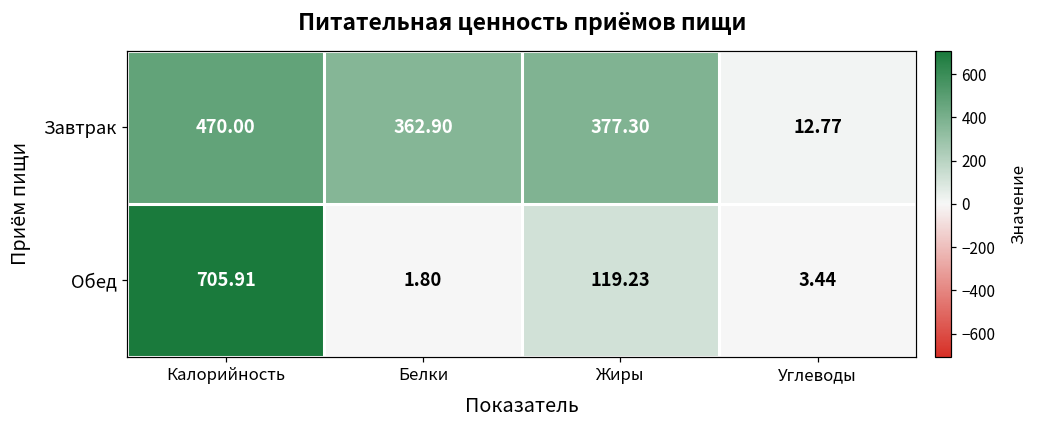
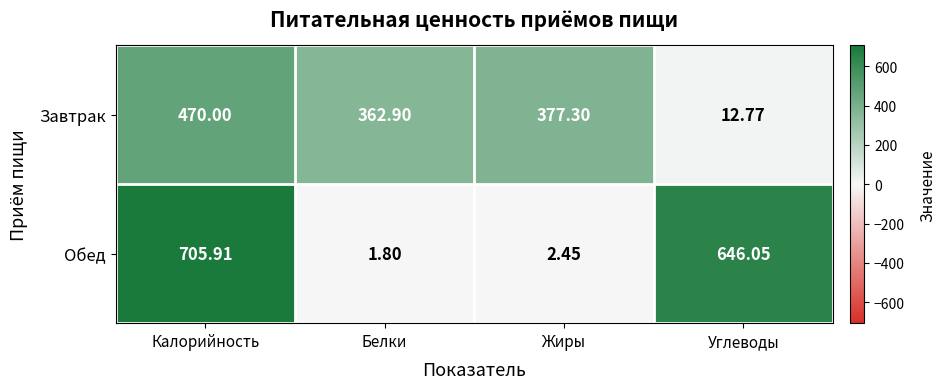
  {
    "Завтрак": {
      "Калорийность": 470.00,
      "Белки": 362.90,
      "Жиры": 377.30,
      "Углеводы": 12.77
    },
    "Обед": {
      "Калорийность": 705.91,
      "Белки": 1.80,
-     "Жиры": 119.23,
-     "Углеводы": 3.44
+     "Жиры": 2.45,
+     "Углеводы": 646.05
    }
  }
